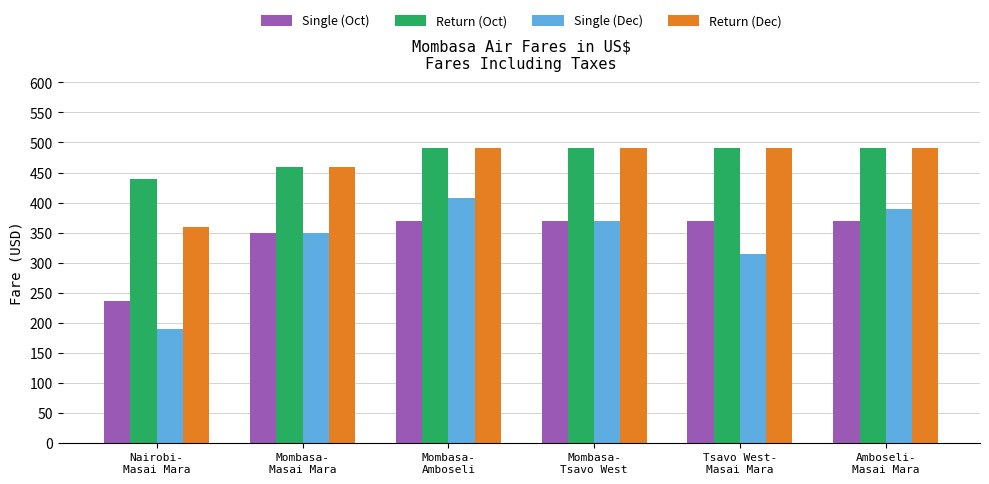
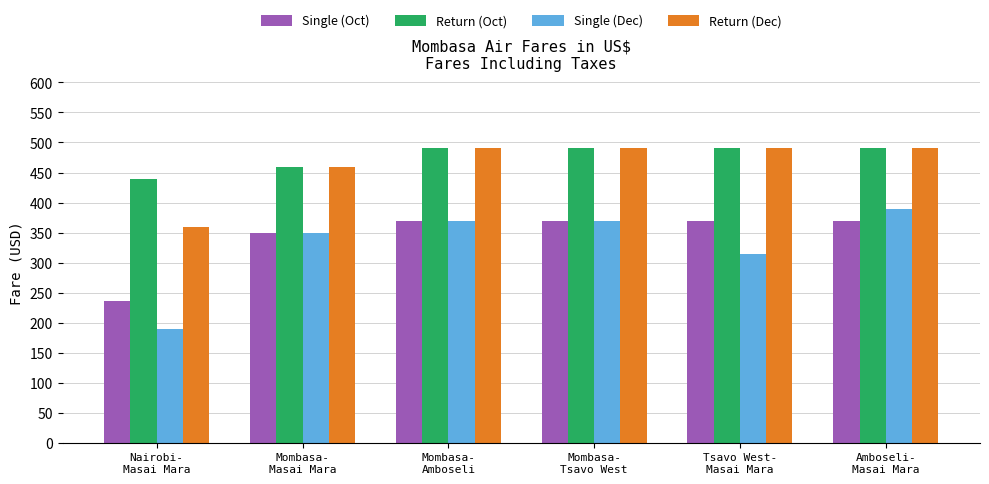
  {
    "Single (Oct)": {
      "Nairobi- Masai Mara": 240,
      "Mombasa- Masai Mara": 350,
      "Mombasa- Amboseli": 370,
      "Mombasa- Tsavo West": 370,
      "Tsavo West- Masai Mara": 370,
      "Amboseli- Masai Mara": 370
    },
    "Return (Oct)": {
      "Nairobi- Masai Mara": 440,
      "Mombasa- Masai Mara": 460,
      "Mombasa- Amboseli": 490,
      "Mombasa- Tsavo West": 490,
      "Tsavo West- Masai Mara": 490,
      "Amboseli- Masai Mara": 490
    },
    "Single (Dec)": {
      "Nairobi- Masai Mara": 190,
      "Mombasa- Masai Mara": 350,
-     "Mombasa- Amboseli": 410,
+     "Mombasa- Amboseli": 370,
      "Mombasa- Tsavo West": 370,
      "Tsavo West- Masai Mara": 320,
      "Amboseli- Masai Mara": 390
    },
    "Return (Dec)": {
      "Nairobi- Masai Mara": 360,
      "Mombasa- Masai Mara": 460,
      "Mombasa- Amboseli": 490,
      "Mombasa- Tsavo West": 490,
      "Tsavo West- Masai Mara": 490,
      "Amboseli- Masai Mara": 490
    }
  }
